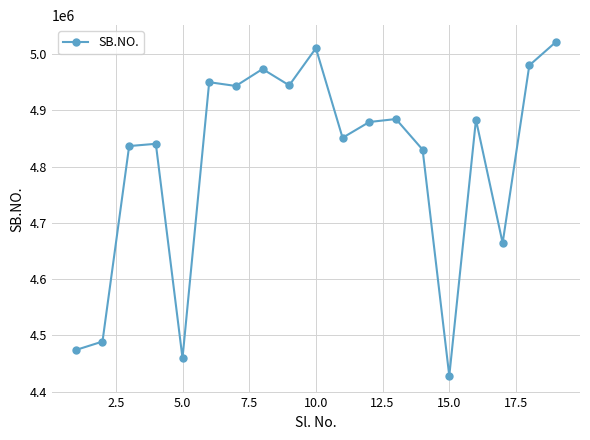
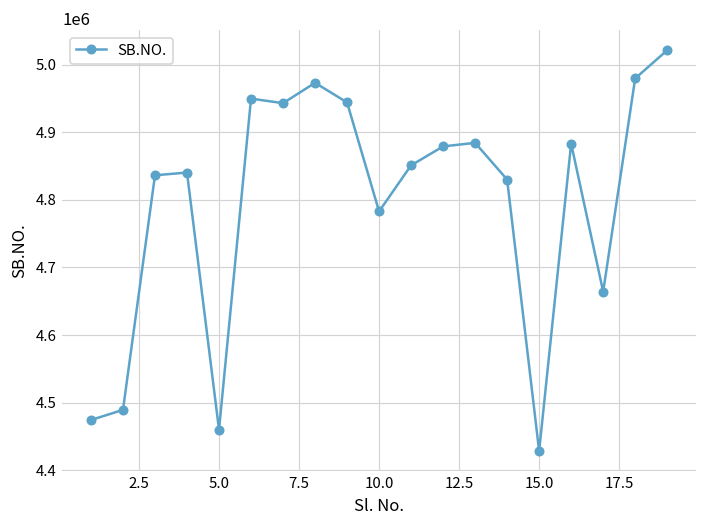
  {
    "5.0": 4460000,
-   "10.0": 5010000,
+   "10.0": 4780000,
    "15.0": 4430000
  }
